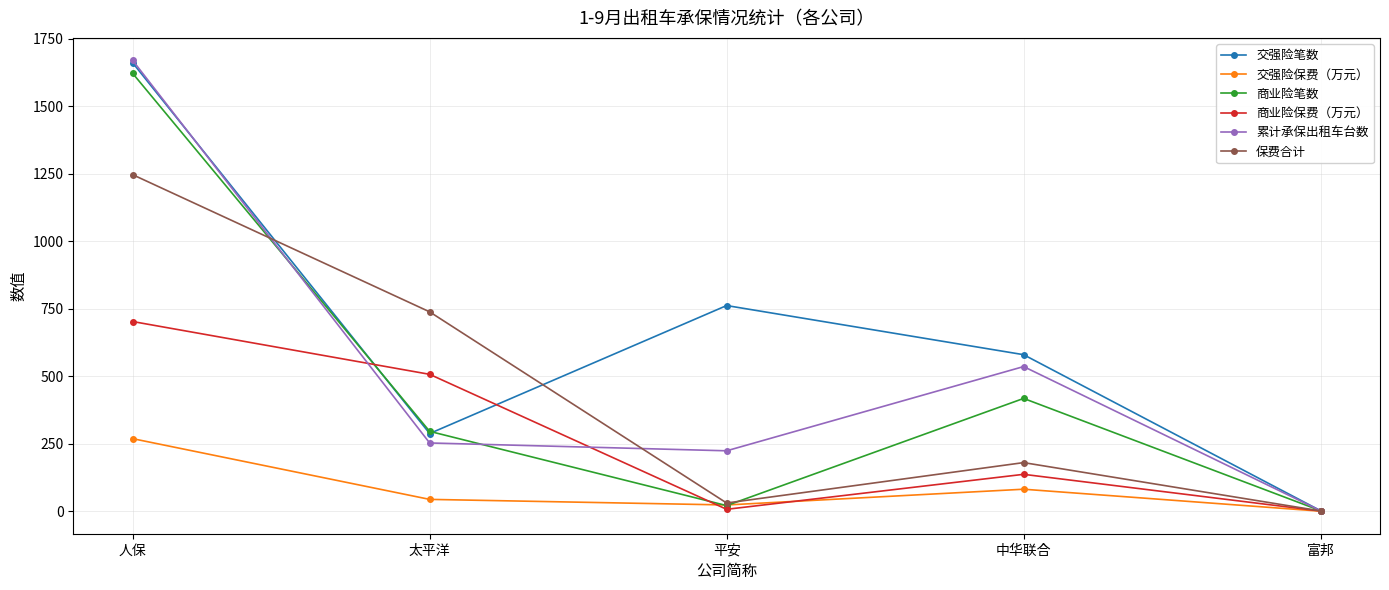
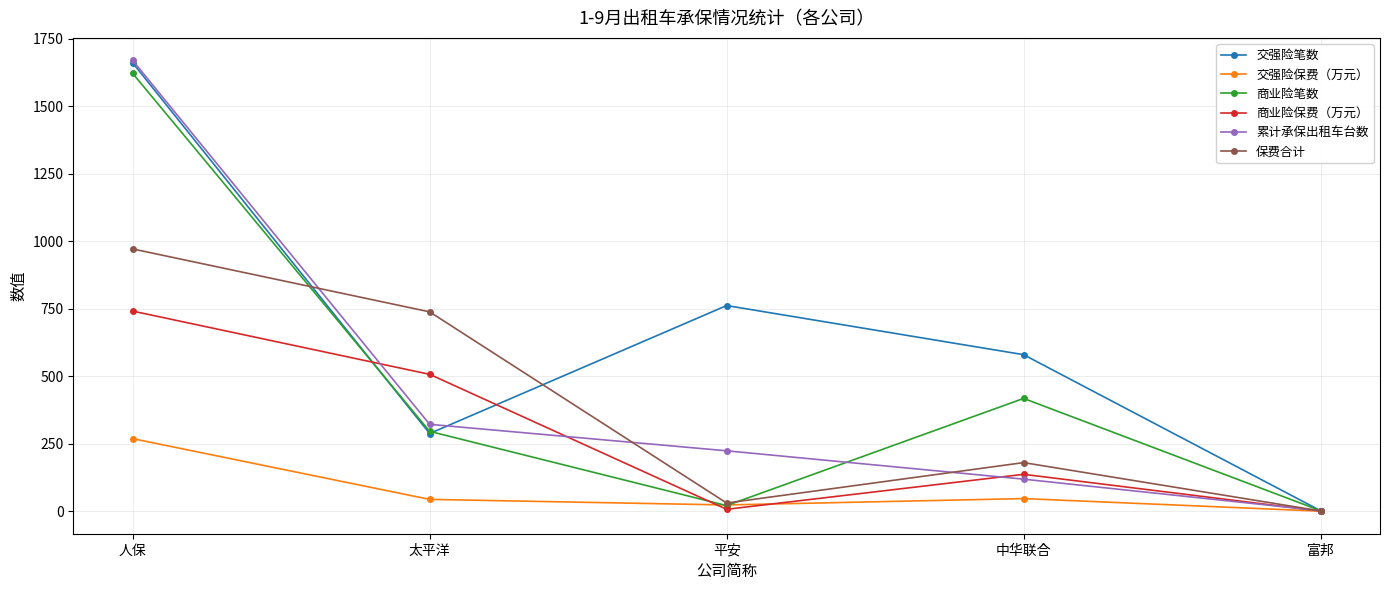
  {
    "交强险笔数": {
      "平安": 760,
      "中华联合": 580
    },
    "交强险保费（万元）": {
      "人保": 270,
      "太平洋": 40,
-     "中华联合": 80
+     "中华联合": 50
    },
    "商业险笔数": {
      "人保": 1620,
      "中华联合": 420
    },
    "商业险保费（万元）": {
-     "人保": 700,
+     "人保": 740,
      "太平洋": 510,
      "平安": 10,
      "中华联合": 140
    },
    "累计承保出租车台数": {
-     "太平洋": 250,
+     "太平洋": 320,
      "平安": 220,
-     "中华联合": 540
+     "中华联合": 120
    },
    "保费合计": {
-     "人保": 1250,
+     "人保": 970,
      "太平洋": 740,
      "中华联合": 180
    }
  }
